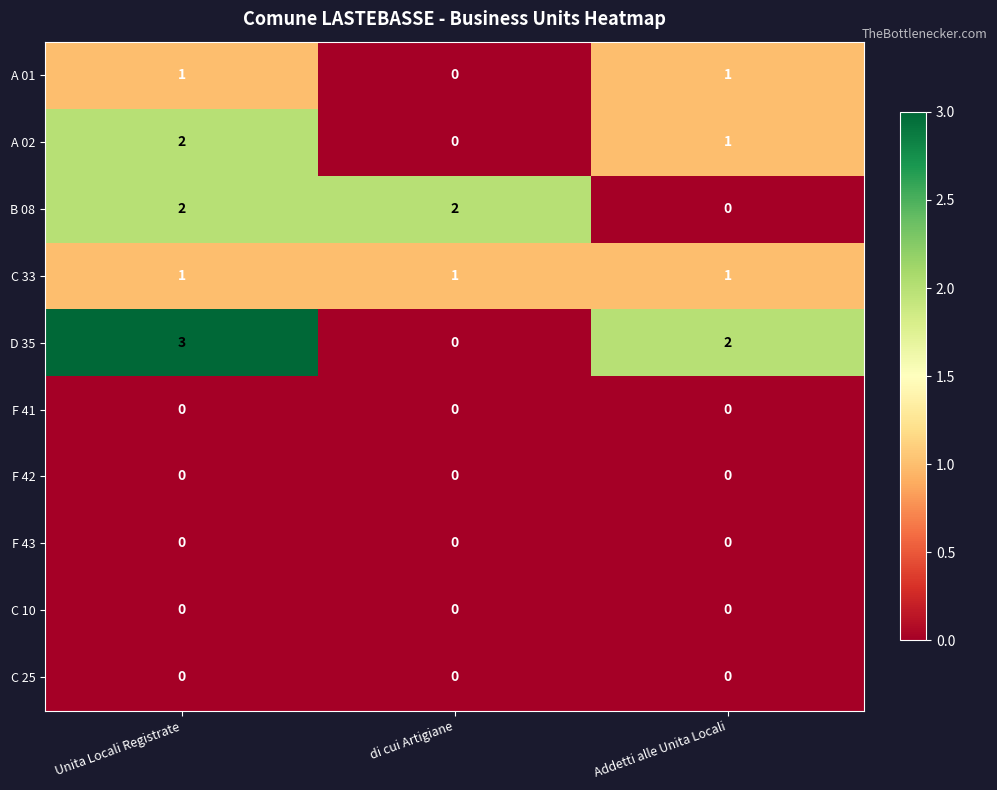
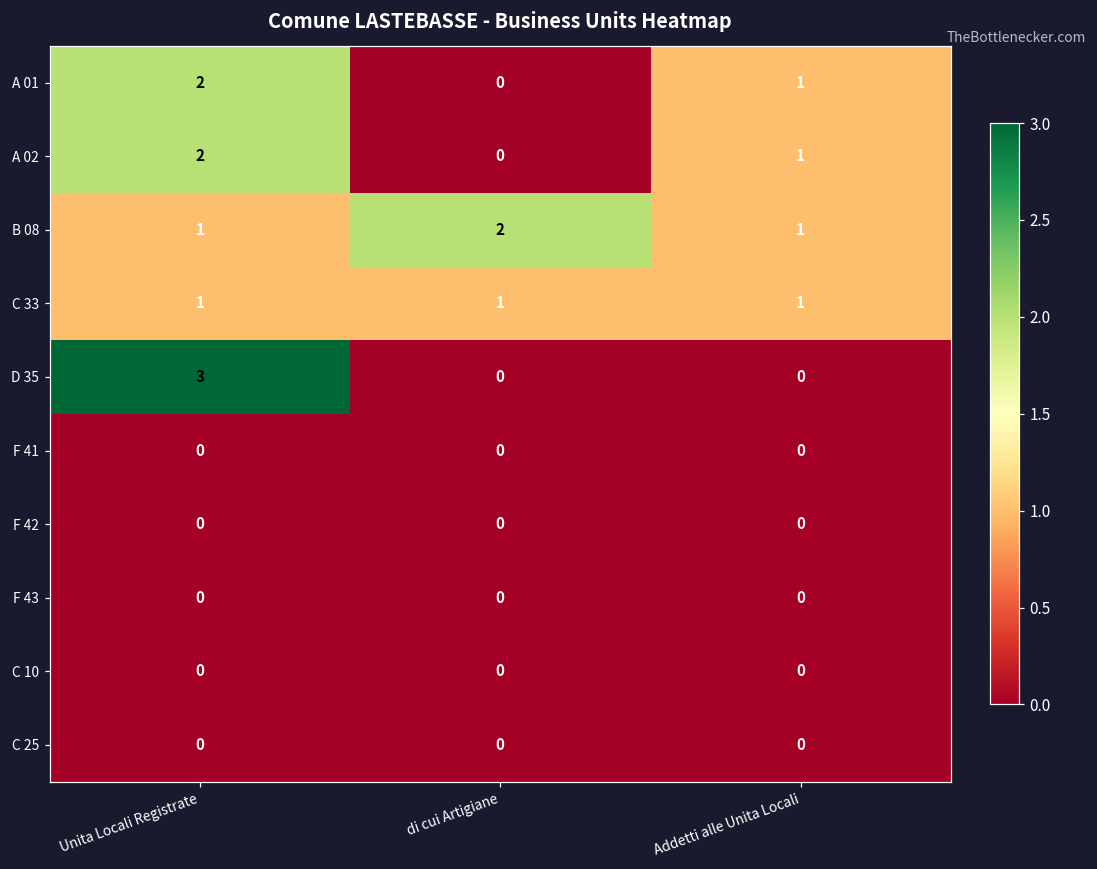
  {
    "A 01": {
-     "Unita Locali Registrate": 1,
+     "Unita Locali Registrate": 2,
      "di cui Artigiane": 0,
      "Addetti alle Unita Locali": 1
    },
    "A 02": {
      "Unita Locali Registrate": 2,
      "di cui Artigiane": 0,
      "Addetti alle Unita Locali": 1
    },
    "B 08": {
-     "Unita Locali Registrate": 2,
+     "Unita Locali Registrate": 1,
      "di cui Artigiane": 2,
-     "Addetti alle Unita Locali": 0
+     "Addetti alle Unita Locali": 1
    },
    "C 33": {
      "Unita Locali Registrate": 1,
      "di cui Artigiane": 1,
      "Addetti alle Unita Locali": 1
    },
    "D 35": {
      "Unita Locali Registrate": 3,
      "di cui Artigiane": 0,
-     "Addetti alle Unita Locali": 2
+     "Addetti alle Unita Locali": 0
    },
    "F 41": {
      "Unita Locali Registrate": 0,
      "di cui Artigiane": 0,
      "Addetti alle Unita Locali": 0
    },
    "F 42": {
      "Unita Locali Registrate": 0,
      "di cui Artigiane": 0,
      "Addetti alle Unita Locali": 0
    },
    "F 43": {
      "Unita Locali Registrate": 0,
      "di cui Artigiane": 0,
      "Addetti alle Unita Locali": 0
    },
    "C 10": {
      "Unita Locali Registrate": 0,
      "di cui Artigiane": 0,
      "Addetti alle Unita Locali": 0
    },
    "C 25": {
      "Unita Locali Registrate": 0,
      "di cui Artigiane": 0,
      "Addetti alle Unita Locali": 0
    }
  }
